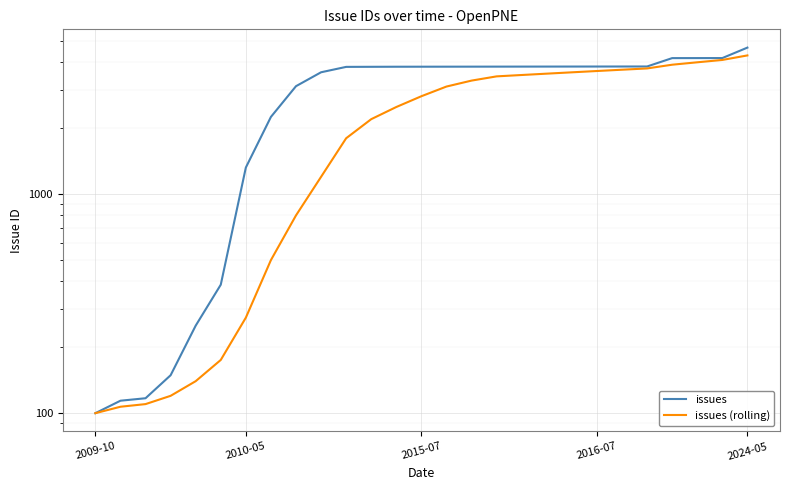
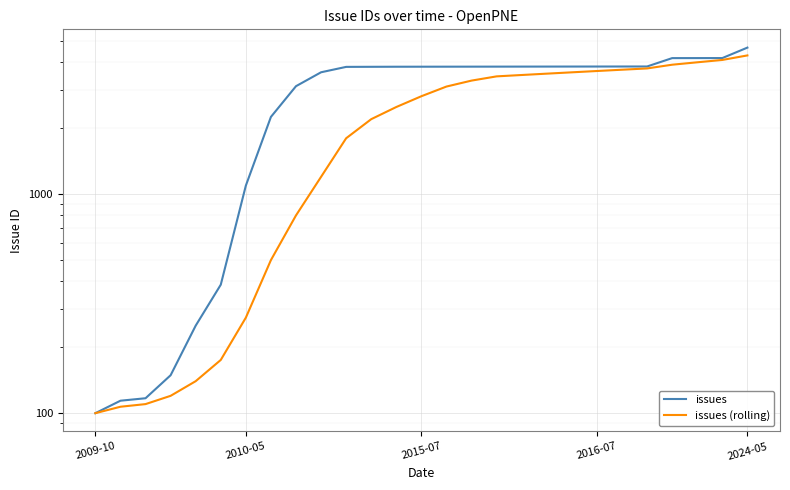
  {
    "issues": {
-     "2010-05": 1300,
+     "2010-05": 1100,
      "2024-05": 4700
    },
    "issues (rolling)": {
      "2010-05": 270,
      "2024-05": 4300
    }
  }
